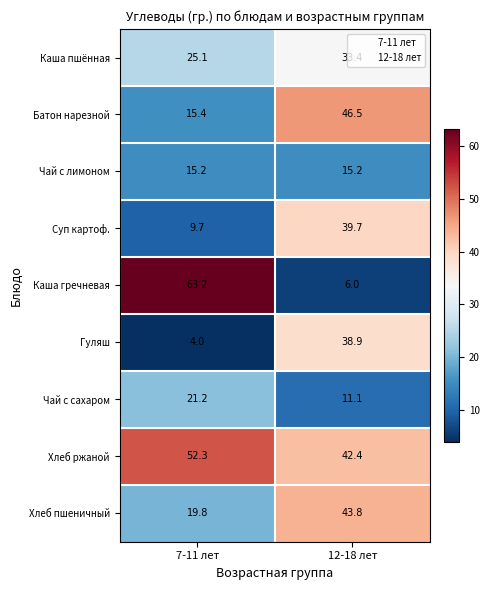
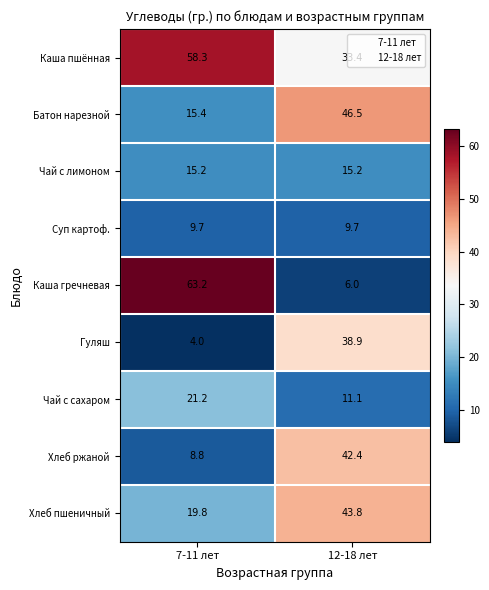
  {
    "Каша пшённая": {
-     "7-11 лет": 25.1
+     "7-11 лет": 58.3
    },
    "Батон нарезной": {
      "7-11 лет": 15.4,
      "12-18 лет": 46.5
    },
    "Чай с лимоном": {
      "7-11 лет": 15.2,
      "12-18 лет": 15.2
    },
    "Суп картоф.": {
      "7-11 лет": 9.7,
-     "12-18 лет": 39.7
+     "12-18 лет": 9.7
    },
    "Каша гречневая": {
      "7-11 лет": 63.2,
      "12-18 лет": 6.0
    },
    "Гуляш": {
      "7-11 лет": 4.0,
      "12-18 лет": 38.9
    },
    "Чай с сахаром": {
      "7-11 лет": 21.2,
      "12-18 лет": 11.1
    },
    "Хлеб ржаной": {
-     "7-11 лет": 52.3,
+     "7-11 лет": 8.8,
      "12-18 лет": 42.4
    },
    "Хлеб пшеничный": {
      "7-11 лет": 19.8,
      "12-18 лет": 43.8
    }
  }
